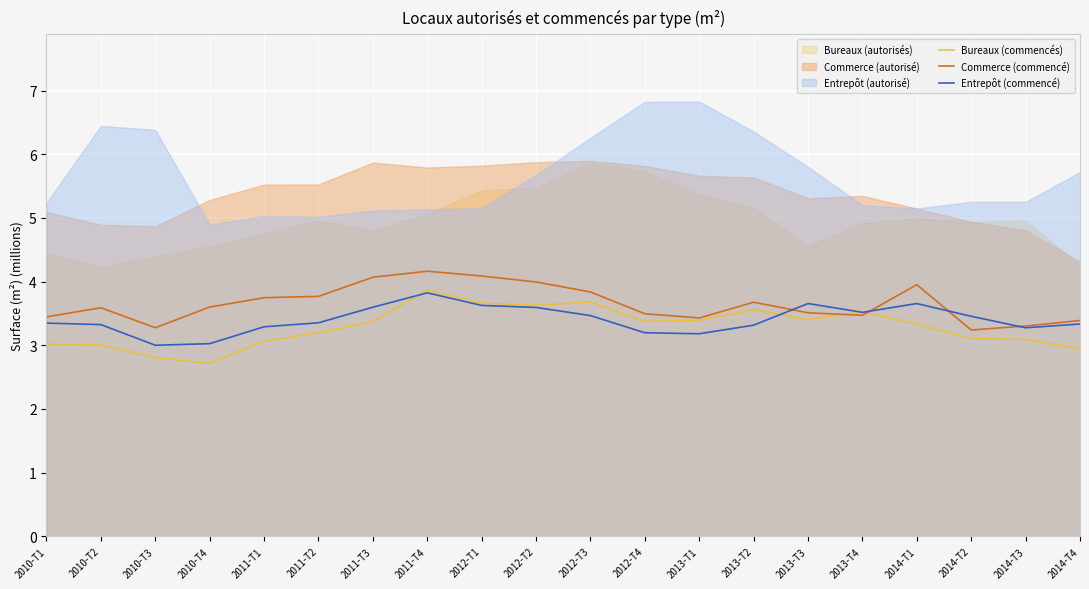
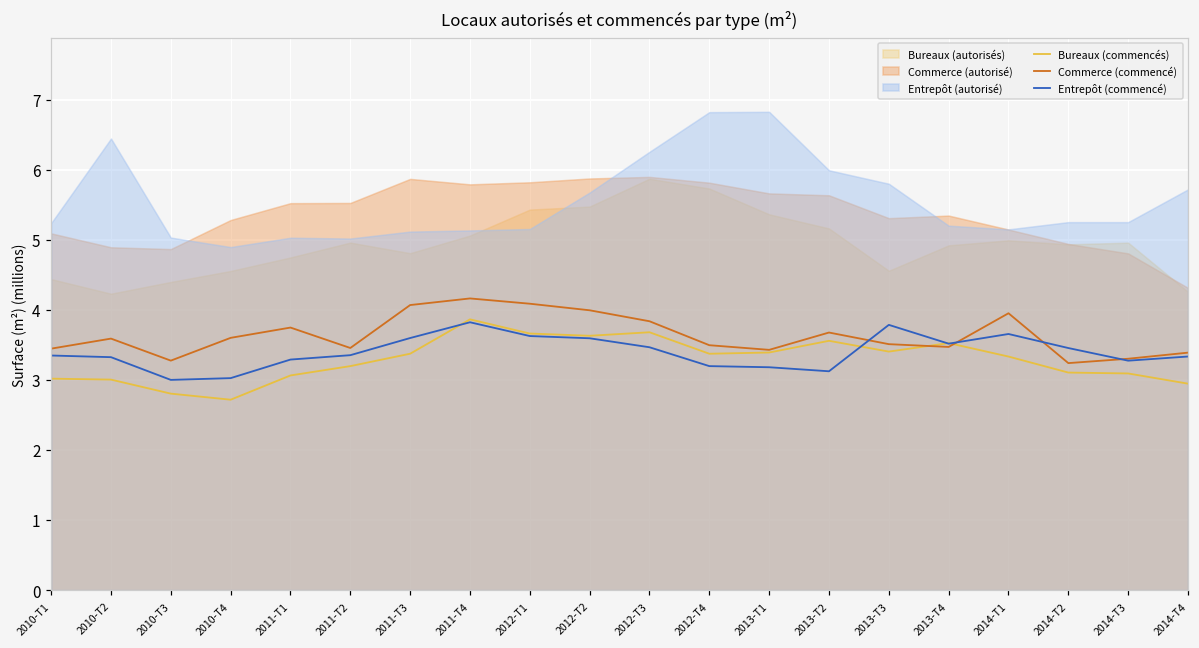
  {
    "Commerce (commencé)": {
      "2010-T1": 3.4,
      "2010-T2": 3.6,
      "2010-T3": 3.3,
      "2010-T4": 3.6,
      "2011-T1": 3.7,
-     "2011-T2": 3.8,
+     "2011-T2": 3.5,
      "2011-T3": 4.1,
      "2011-T4": 4.2,
      "2012-T1": 4.1,
      "2012-T2": 4.0,
      "2012-T3": 3.8,
      "2012-T4": 3.5,
      "2013-T2": 3.7,
      "2013-T3": 3.5,
      "2013-T4": 3.5,
      "2014-T1": 4.0,
      "2014-T2": 3.2,
      "2014-T4": 3.4
    },
    "Entrepôt (commencé)": {
      "2010-T1": 3.3,
      "2010-T2": 3.3,
      "2010-T3": 3.0,
      "2010-T4": 3.0,
      "2011-T1": 3.3,
      "2011-T2": 3.4,
      "2011-T3": 3.6,
      "2011-T4": 3.8,
      "2012-T3": 3.5,
      "2012-T4": 3.2,
      "2013-T1": 3.2,
-     "2013-T2": 3.3,
-     "2013-T3": 3.7,
+     "2013-T2": 3.1,
+     "2013-T3": 3.8,
      "2014-T1": 3.7,
      "2014-T2": 3.5,
      "2014-T4": 3.3
    },
    "Entrepôt (autorisé)": {
      "2010-T1": 5.2,
      "2010-T2": 6.4,
-     "2010-T3": 6.4,
+     "2010-T3": 5.0,
      "2010-T4": 4.9,
      "2011-T1": 5.0,
      "2011-T2": 5.0,
      "2011-T3": 5.1,
      "2011-T4": 5.1,
      "2012-T1": 5.2,
      "2012-T2": 5.7,
      "2012-T3": 6.3,
      "2012-T4": 6.8,
      "2013-T1": 6.8,
-     "2013-T2": 6.4,
+     "2013-T2": 6.0,
      "2013-T3": 5.8,
      "2013-T4": 5.2,
      "2014-T2": 5.3,
      "2014-T3": 5.3,
      "2014-T4": 5.7
    }
  }
